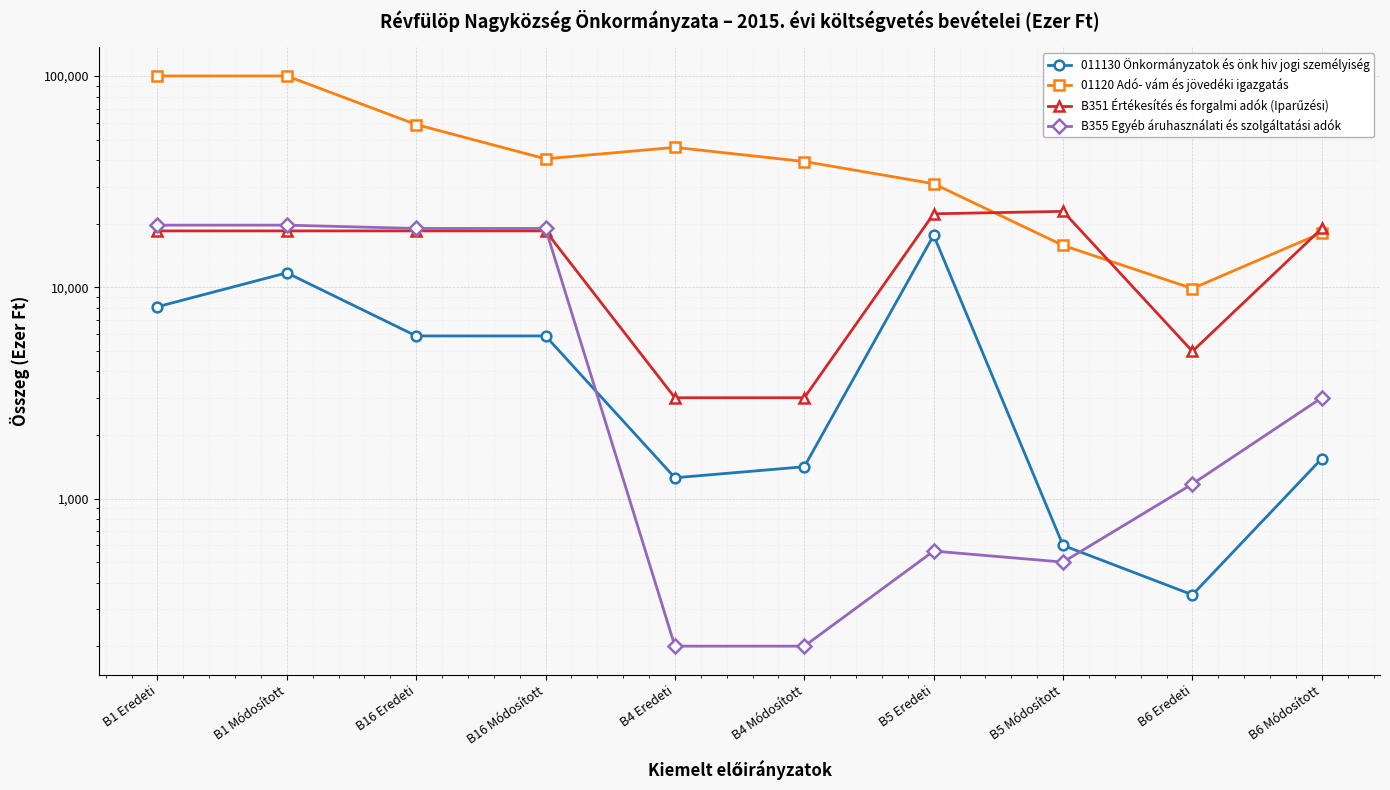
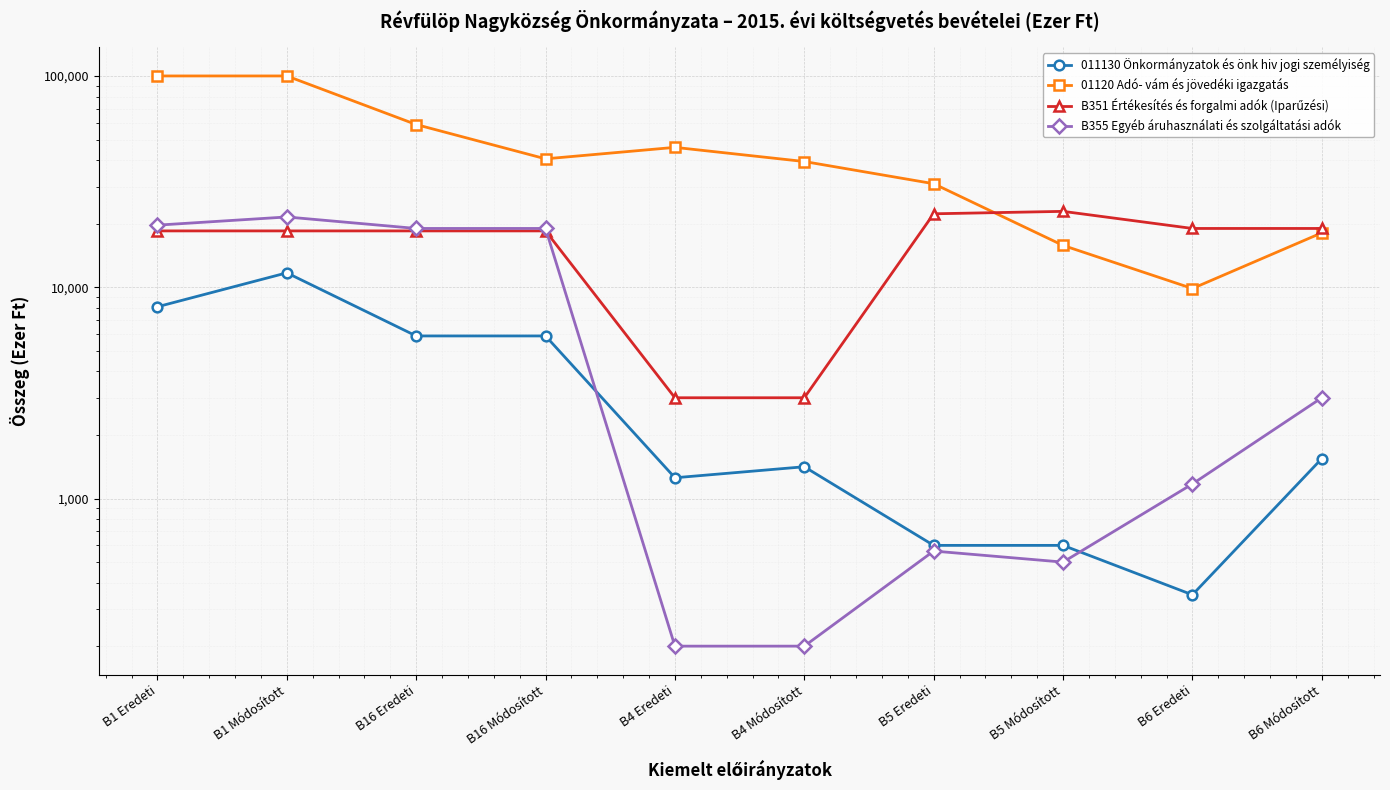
  {
    "011130 Önkormányzatok és önk hiv jogi személyiség": {
      "B1 Eredeti": "8,100",
      "B1 Módosított": "12,000",
      "B16 Eredeti": "5,900",
      "B16 Módosított": "5,900",
      "B4 Eredeti": "1,300",
      "B4 Módosított": "1,400",
-     "B5 Eredeti": "18,000",
+     "B5 Eredeti": "600",
      "B5 Módosított": "600",
      "B6 Eredeti": "350",
      "B6 Módosított": "1,500"
    },
    "01120 Adó- vám és jövedéki igazgatás": {
      "B1 Eredeti": "100,000",
      "B1 Módosított": "100,000",
      "B16 Eredeti": "59,000",
      "B16 Módosított": "41,000",
      "B4 Eredeti": "46,000",
      "B4 Módosított": "39,000",
      "B5 Eredeti": "31,000",
      "B5 Módosított": "16,000",
      "B6 Eredeti": "10,000",
      "B6 Módosított": "18,000"
    },
    "B351 Értékesítés és forgalmi adók (Iparűzési)": {
      "B1 Eredeti": "19,000",
      "B1 Módosított": "19,000",
      "B4 Eredeti": "3,000",
      "B4 Módosított": "3,000",
      "B5 Eredeti": "22,000",
      "B5 Módosított": "23,000",
-     "B6 Eredeti": "5,000",
+     "B6 Eredeti": "19,000",
      "B6 Módosított": "19,000"
    },
    "B355 Egyéb áruhasználati és szolgáltatási adók": {
      "B1 Eredeti": "20,000",
-     "B1 Módosított": "20,000",
+     "B1 Módosított": "22,000",
      "B4 Eredeti": "200",
      "B4 Módosított": "200",
      "B5 Eredeti": "560",
      "B5 Módosított": "500",
      "B6 Eredeti": "1,200",
      "B6 Módosított": "3,000"
    }
  }
